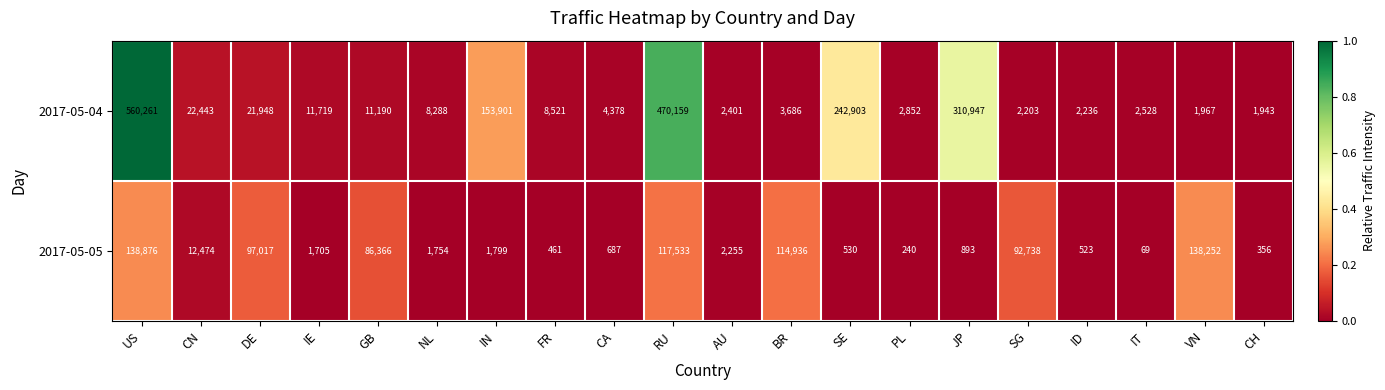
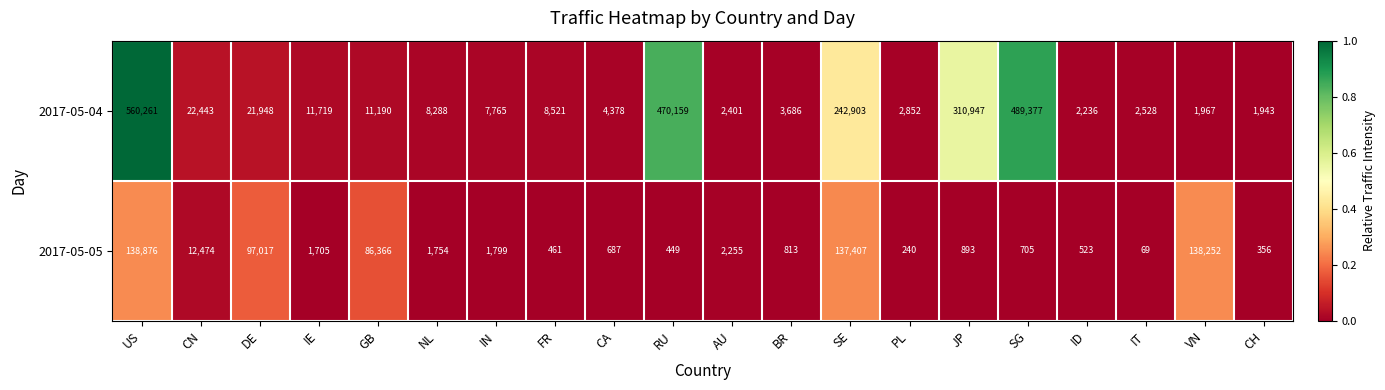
  {
    "2017-05-04": {
      "US": "560,261",
      "CN": "22,443",
      "DE": "21,948",
      "IE": "11,719",
      "GB": "11,190",
      "NL": "8,288",
-     "IN": "153,901",
+     "IN": "7,765",
      "FR": "8,521",
      "CA": "4,378",
      "RU": "470,159",
      "AU": "2,401",
      "BR": "3,686",
      "SE": "242,903",
      "PL": "2,852",
      "JP": "310,947",
-     "SG": "2,203",
+     "SG": "489,377",
      "ID": "2,236",
      "IT": "2,528",
      "VN": "1,967",
      "CH": "1,943"
    },
    "2017-05-05": {
      "US": "138,876",
      "CN": "12,474",
      "DE": "97,017",
      "IE": "1,705",
      "GB": "86,366",
      "NL": "1,754",
      "IN": "1,799",
      "FR": "461",
      "CA": "687",
-     "RU": "117,533",
+     "RU": "449",
      "AU": "2,255",
-     "BR": "114,936",
-     "SE": "530",
+     "BR": "813",
+     "SE": "137,407",
      "PL": "240",
      "JP": "893",
-     "SG": "92,738",
+     "SG": "705",
      "ID": "523",
      "IT": "69",
      "VN": "138,252",
      "CH": "356"
    }
  }
